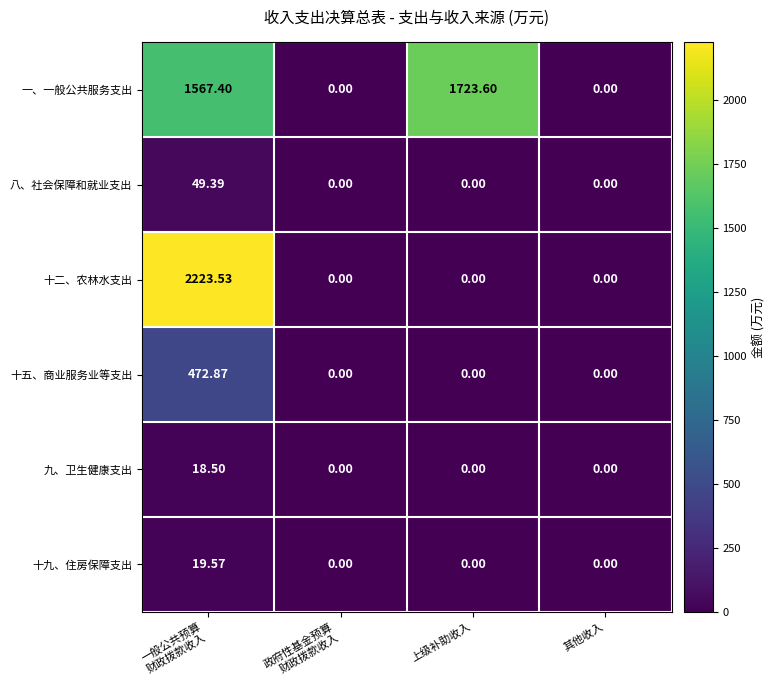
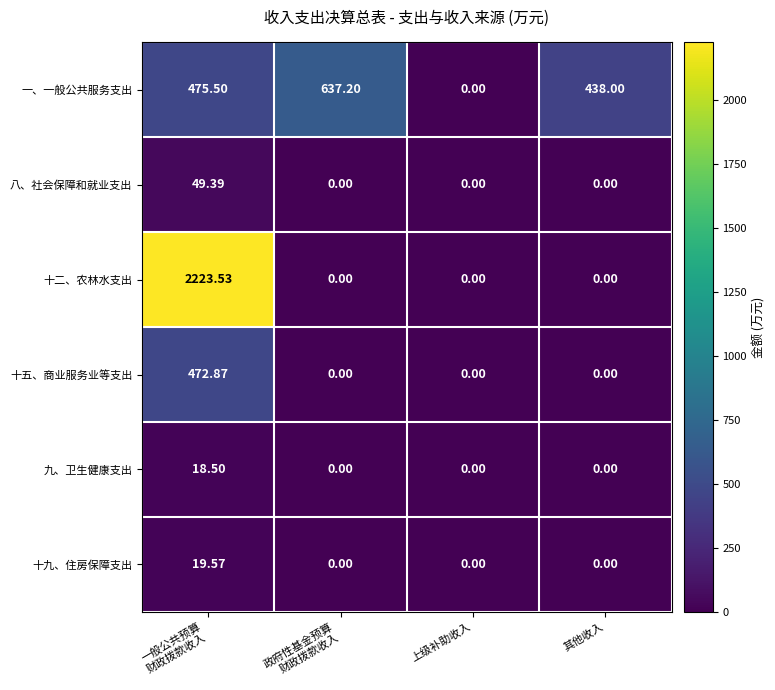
  {
    "一、一般公共服务支出": {
-     "一般公共预算 财政拨款收入": 1567.40,
-     "政府性基金预算 财政拨款收入": 0.00,
-     "上级补助收入": 1723.60,
-     "其他收入": 0.00
+     "一般公共预算 财政拨款收入": 475.50,
+     "政府性基金预算 财政拨款收入": 637.20,
+     "上级补助收入": 0.00,
+     "其他收入": 438.00
    },
    "八、社会保障和就业支出": {
      "一般公共预算 财政拨款收入": 49.39,
      "政府性基金预算 财政拨款收入": 0.00,
      "上级补助收入": 0.00,
      "其他收入": 0.00
    },
    "十二、农林水支出": {
      "一般公共预算 财政拨款收入": 2223.53,
      "政府性基金预算 财政拨款收入": 0.00,
      "上级补助收入": 0.00,
      "其他收入": 0.00
    },
    "十五、商业服务业等支出": {
      "一般公共预算 财政拨款收入": 472.87,
      "政府性基金预算 财政拨款收入": 0.00,
      "上级补助收入": 0.00,
      "其他收入": 0.00
    },
    "九、卫生健康支出": {
      "一般公共预算 财政拨款收入": 18.50,
      "政府性基金预算 财政拨款收入": 0.00,
      "上级补助收入": 0.00,
      "其他收入": 0.00
    },
    "十九、住房保障支出": {
      "一般公共预算 财政拨款收入": 19.57,
      "政府性基金预算 财政拨款收入": 0.00,
      "上级补助收入": 0.00,
      "其他收入": 0.00
    }
  }
